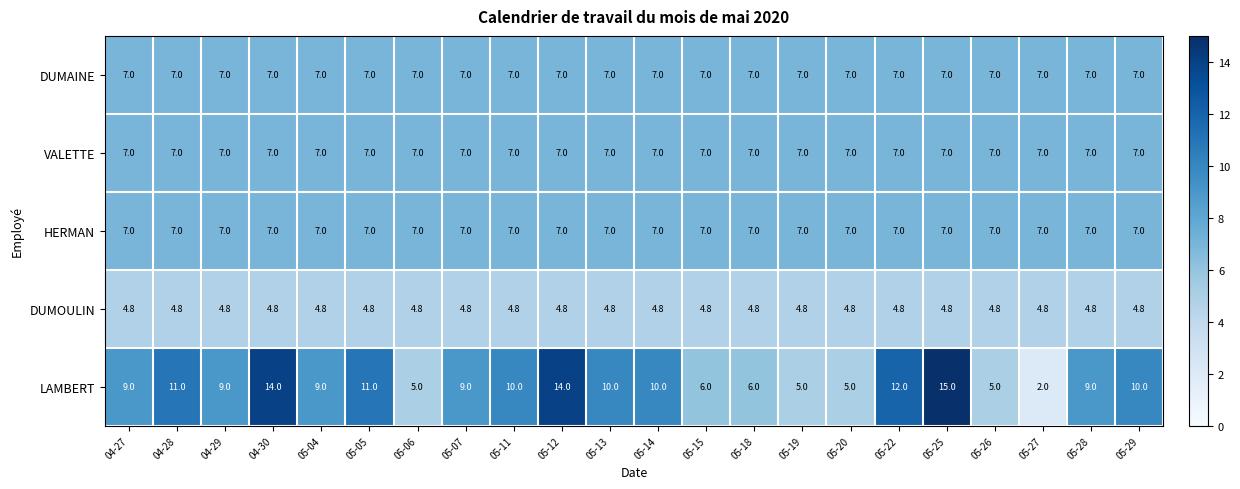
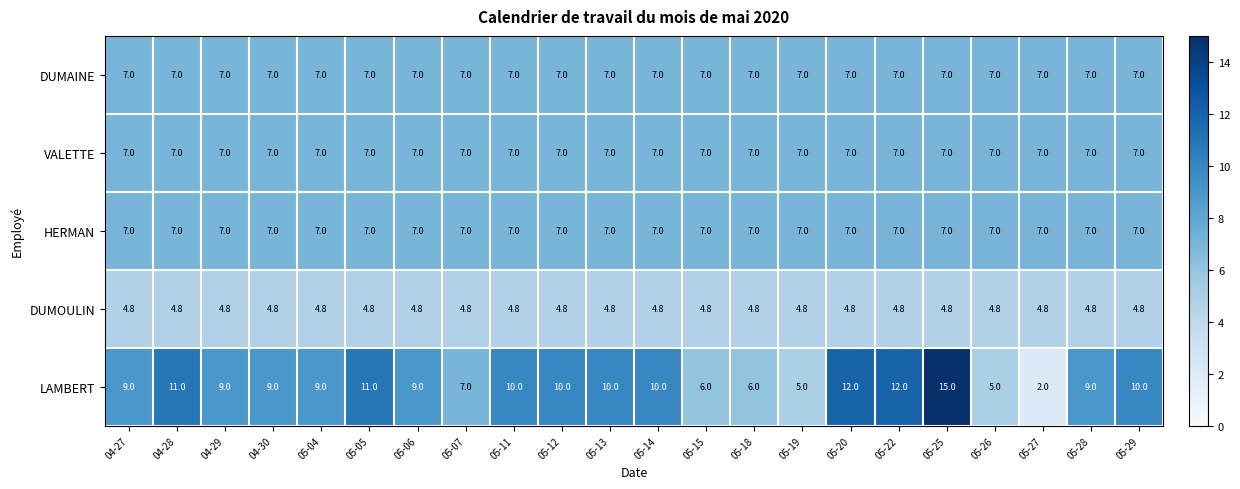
  {
    "DUMAINE": {
      "04-27": 7.0,
      "04-28": 7.0,
      "04-29": 7.0,
      "04-30": 7.0,
      "05-04": 7.0,
      "05-05": 7.0,
      "05-06": 7.0,
      "05-07": 7.0,
      "05-11": 7.0,
      "05-12": 7.0,
      "05-13": 7.0,
      "05-14": 7.0,
      "05-15": 7.0,
      "05-18": 7.0,
      "05-19": 7.0,
      "05-20": 7.0,
      "05-22": 7.0,
      "05-25": 7.0,
      "05-26": 7.0,
      "05-27": 7.0,
      "05-28": 7.0,
      "05-29": 7.0
    },
    "VALETTE": {
      "04-27": 7.0,
      "04-28": 7.0,
      "04-29": 7.0,
      "04-30": 7.0,
      "05-04": 7.0,
      "05-05": 7.0,
      "05-06": 7.0,
      "05-07": 7.0,
      "05-11": 7.0,
      "05-12": 7.0,
      "05-13": 7.0,
      "05-14": 7.0,
      "05-15": 7.0,
      "05-18": 7.0,
      "05-19": 7.0,
      "05-20": 7.0,
      "05-22": 7.0,
      "05-25": 7.0,
      "05-26": 7.0,
      "05-27": 7.0,
      "05-28": 7.0,
      "05-29": 7.0
    },
    "HERMAN": {
      "04-27": 7.0,
      "04-28": 7.0,
      "04-29": 7.0,
      "04-30": 7.0,
      "05-04": 7.0,
      "05-05": 7.0,
      "05-06": 7.0,
      "05-07": 7.0,
      "05-11": 7.0,
      "05-12": 7.0,
      "05-13": 7.0,
      "05-14": 7.0,
      "05-15": 7.0,
      "05-18": 7.0,
      "05-19": 7.0,
      "05-20": 7.0,
      "05-22": 7.0,
      "05-25": 7.0,
      "05-26": 7.0,
      "05-27": 7.0,
      "05-28": 7.0,
      "05-29": 7.0
    },
    "DUMOULIN": {
      "04-27": 4.8,
      "04-28": 4.8,
      "04-29": 4.8,
      "04-30": 4.8,
      "05-04": 4.8,
      "05-05": 4.8,
      "05-06": 4.8,
      "05-07": 4.8,
      "05-11": 4.8,
      "05-12": 4.8,
      "05-13": 4.8,
      "05-14": 4.8,
      "05-15": 4.8,
      "05-18": 4.8,
      "05-19": 4.8,
      "05-20": 4.8,
      "05-22": 4.8,
      "05-25": 4.8,
      "05-26": 4.8,
      "05-27": 4.8,
      "05-28": 4.8,
      "05-29": 4.8
    },
    "LAMBERT": {
      "04-27": 9.0,
      "04-28": 11.0,
      "04-29": 9.0,
-     "04-30": 14.0,
+     "04-30": 9.0,
      "05-04": 9.0,
      "05-05": 11.0,
-     "05-06": 5.0,
-     "05-07": 9.0,
+     "05-06": 9.0,
+     "05-07": 7.0,
      "05-11": 10.0,
-     "05-12": 14.0,
+     "05-12": 10.0,
      "05-13": 10.0,
      "05-14": 10.0,
      "05-15": 6.0,
      "05-18": 6.0,
      "05-19": 5.0,
-     "05-20": 5.0,
+     "05-20": 12.0,
      "05-22": 12.0,
      "05-25": 15.0,
      "05-26": 5.0,
      "05-27": 2.0,
      "05-28": 9.0,
      "05-29": 10.0
    }
  }
